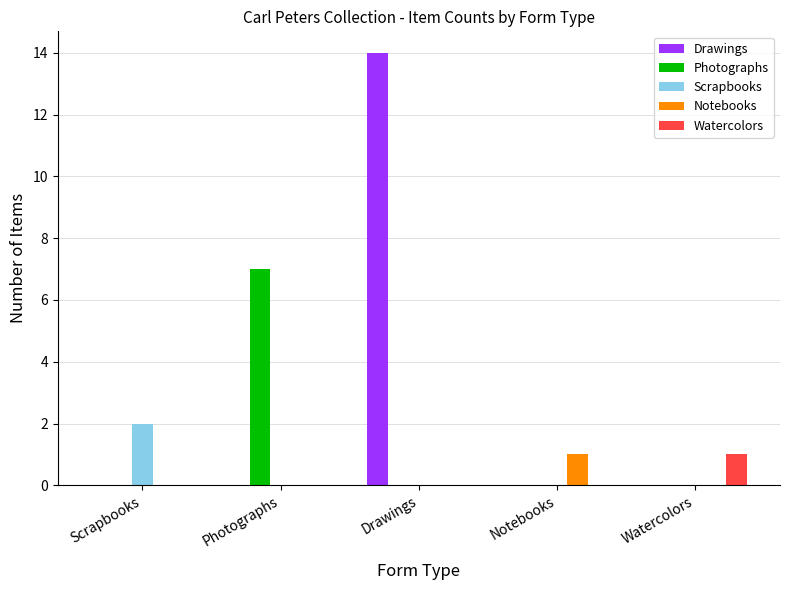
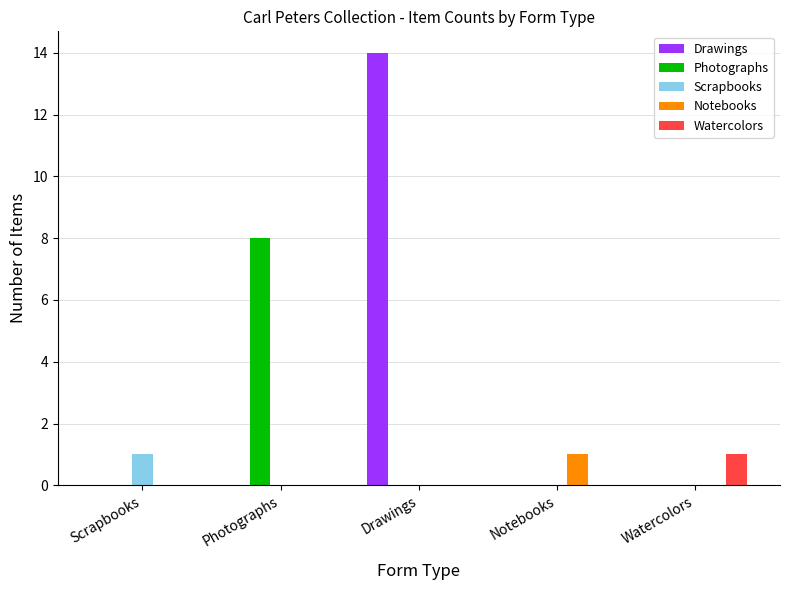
  {
    "Drawings": {
      "Scrapbooks": 0,
      "Photographs": 0,
      "Drawings": 14,
      "Notebooks": 0,
      "Watercolors": 0
    },
    "Photographs": {
      "Scrapbooks": 0,
-     "Photographs": 7,
+     "Photographs": 8,
      "Drawings": 0,
      "Notebooks": 0,
      "Watercolors": 0
    },
    "Scrapbooks": {
-     "Scrapbooks": 2,
+     "Scrapbooks": 1,
      "Photographs": 0,
      "Drawings": 0,
      "Notebooks": 0,
      "Watercolors": 0
    },
    "Notebooks": {
      "Scrapbooks": 0,
      "Photographs": 0,
      "Drawings": 0,
      "Notebooks": 1,
      "Watercolors": 0
    },
    "Watercolors": {
      "Scrapbooks": 0,
      "Photographs": 0,
      "Drawings": 0,
      "Notebooks": 0,
      "Watercolors": 1
    }
  }
